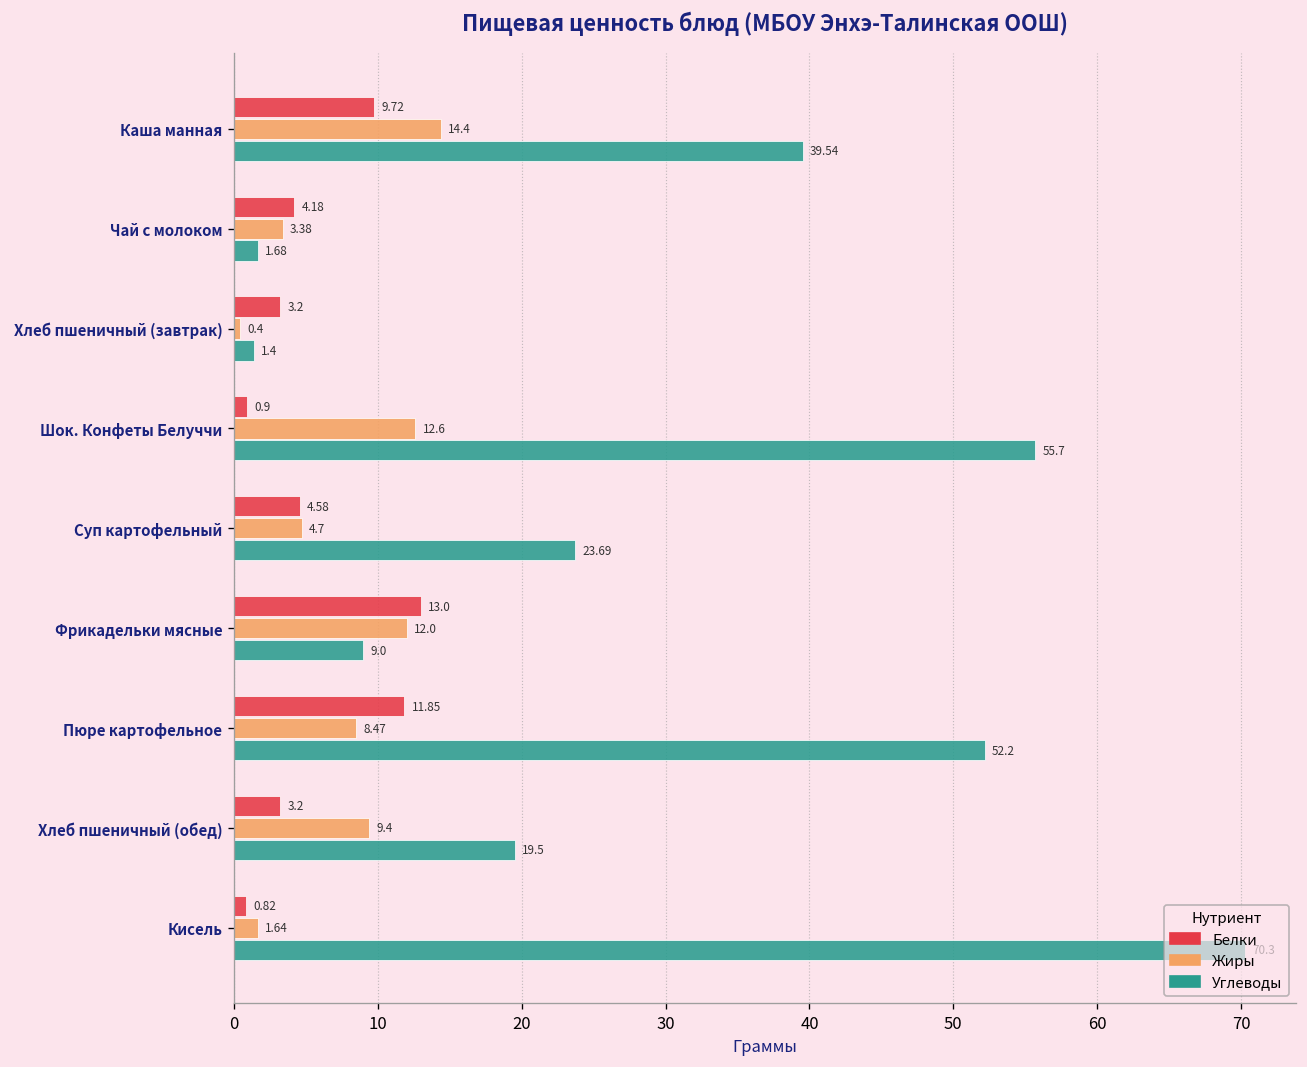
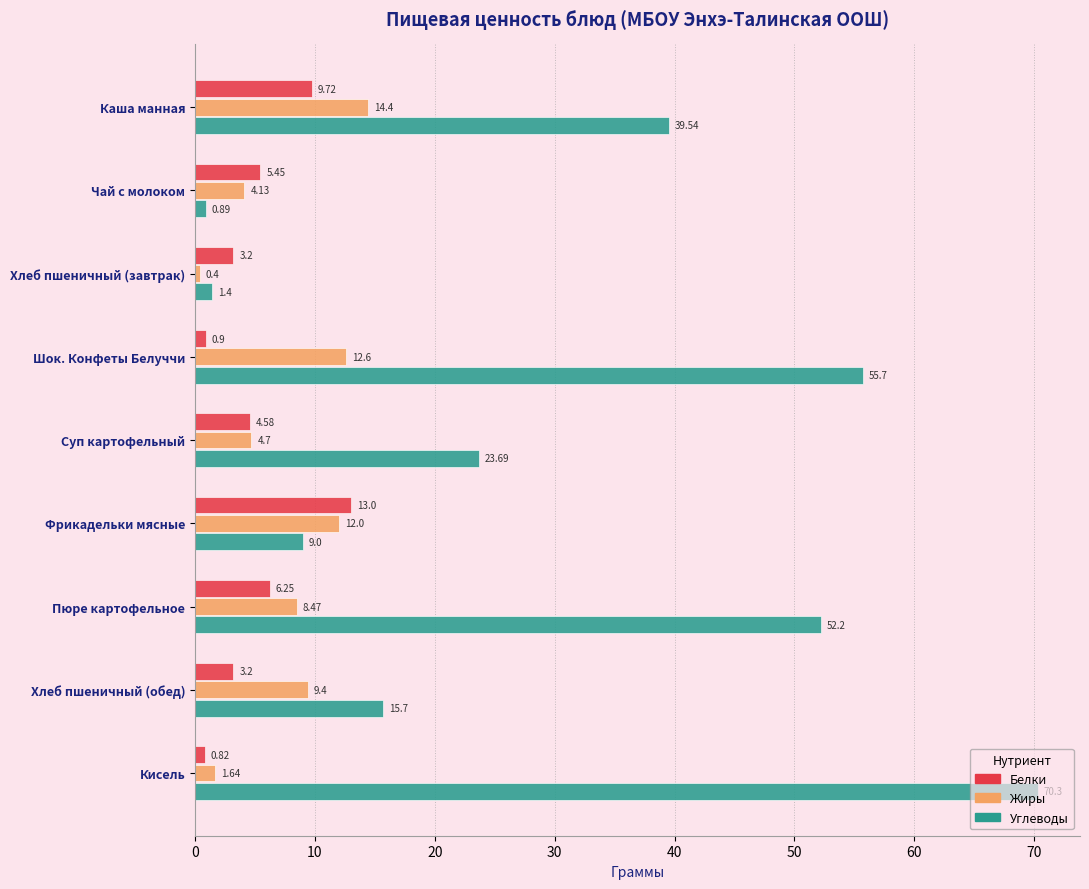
  {
    "Белки": {
      "Каша манная": 9.72,
-     "Чай с молоком": 4.18,
+     "Чай с молоком": 5.45,
      "Хлеб пшеничный (завтрак)": 3.2,
      "Шок. Конфеты Белуччи": 0.9,
      "Суп картофельный": 4.58,
      "Фрикадельки мясные": 13.0,
-     "Пюре картофельное": 11.85,
+     "Пюре картофельное": 6.25,
      "Хлеб пшеничный (обед)": 3.2,
      "Кисель": 0.82
    },
    "Жиры": {
      "Каша манная": 14.4,
-     "Чай с молоком": 3.38,
+     "Чай с молоком": 4.13,
      "Хлеб пшеничный (завтрак)": 0.4,
      "Шок. Конфеты Белуччи": 12.6,
      "Суп картофельный": 4.7,
      "Фрикадельки мясные": 12.0,
      "Пюре картофельное": 8.47,
      "Хлеб пшеничный (обед)": 9.4,
      "Кисель": 1.64
    },
    "Углеводы": {
      "Каша манная": 39.54,
-     "Чай с молоком": 1.68,
+     "Чай с молоком": 0.89,
      "Хлеб пшеничный (завтрак)": 1.4,
      "Шок. Конфеты Белуччи": 55.7,
      "Суп картофельный": 23.69,
      "Фрикадельки мясные": 9.0,
      "Пюре картофельное": 52.2,
-     "Хлеб пшеничный (обед)": 19.5
+     "Хлеб пшеничный (обед)": 15.7
    }
  }
